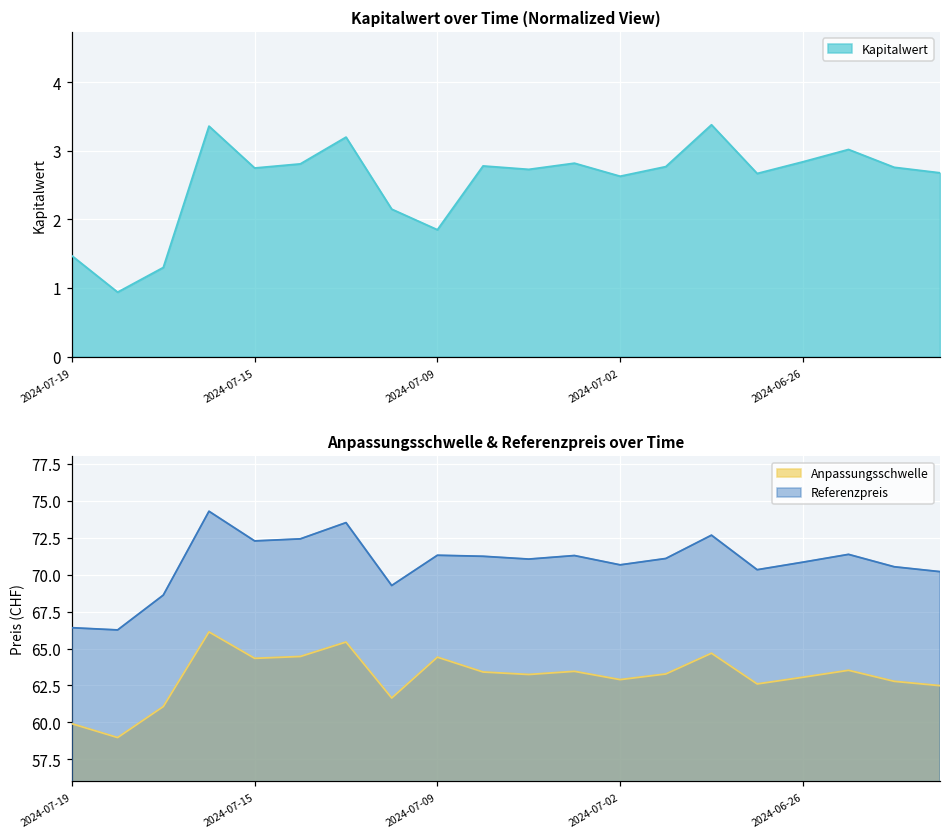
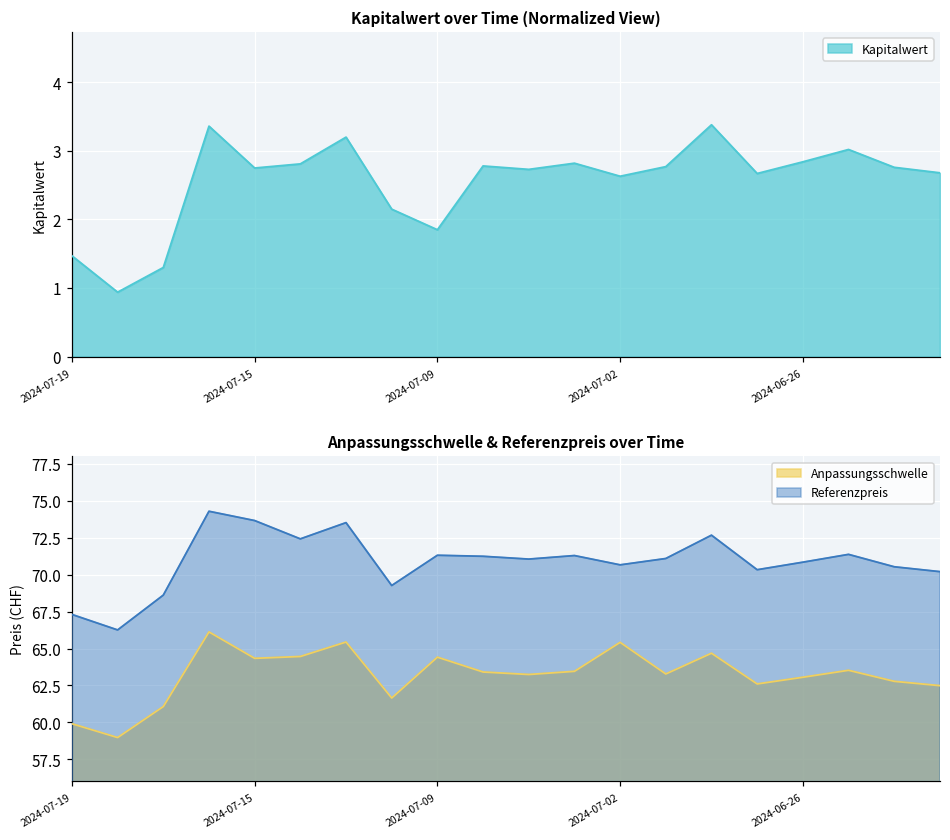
  {
    "Kapitalwert over Time (Normalized View)": {
      "2024-07-19": 1.5,
      "2024-07-15": 2.8,
      "2024-07-09": 1.9,
      "2024-07-02": 2.6,
      "2024-06-26": 2.8
    },
    "Anpassungsschwelle & Referenzpreis over Time": {
      "Anpassungsschwelle": {
        "2024-07-19": 59.9,
        "2024-07-15": 64.3,
        "2024-07-09": 64.4,
-       "2024-07-02": 62.9,
+       "2024-07-02": 65.4,
        "2024-06-26": 63.1
      },
      "Referenzpreis": {
-       "2024-07-19": 66.4,
-       "2024-07-15": 72.3,
+       "2024-07-19": 67.3,
+       "2024-07-15": 73.7,
        "2024-07-09": 71.3,
        "2024-07-02": 70.7,
        "2024-06-26": 70.9
      }
    }
  }
